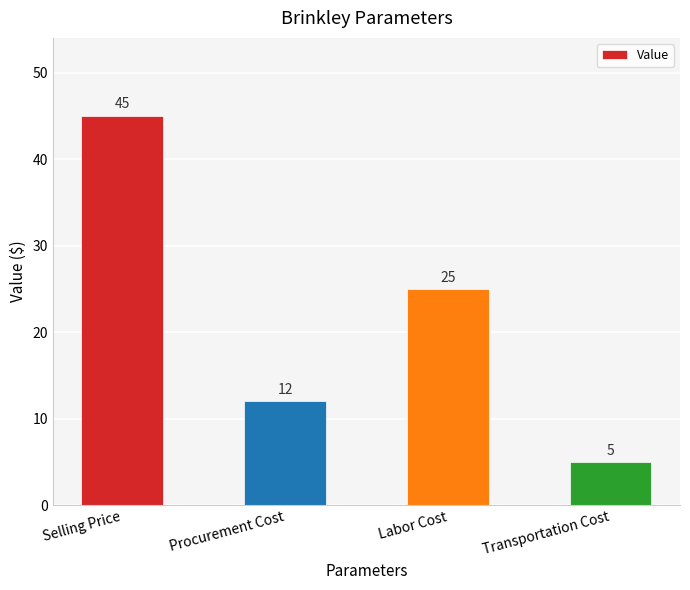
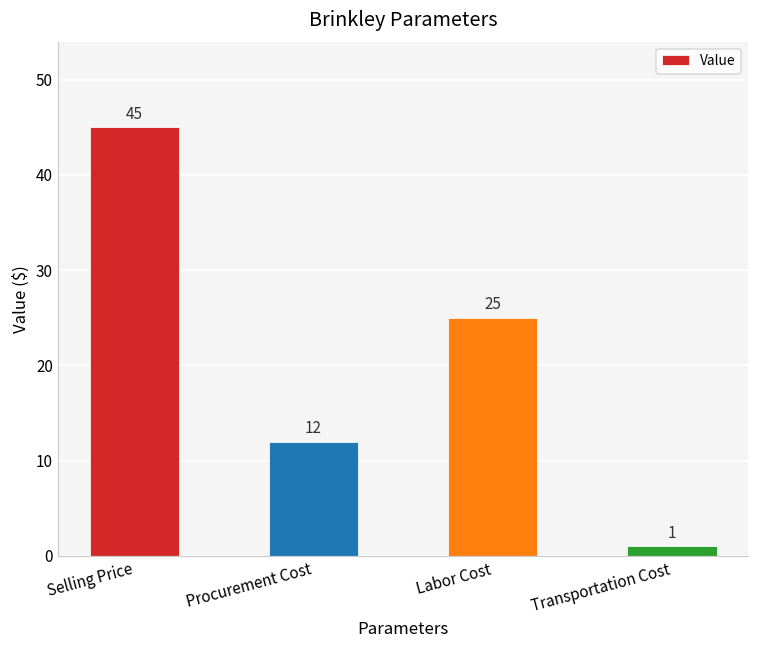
  {
    "Selling Price": 45,
    "Procurement Cost": 12,
    "Labor Cost": 25,
-   "Transportation Cost": 5
+   "Transportation Cost": 1
  }
